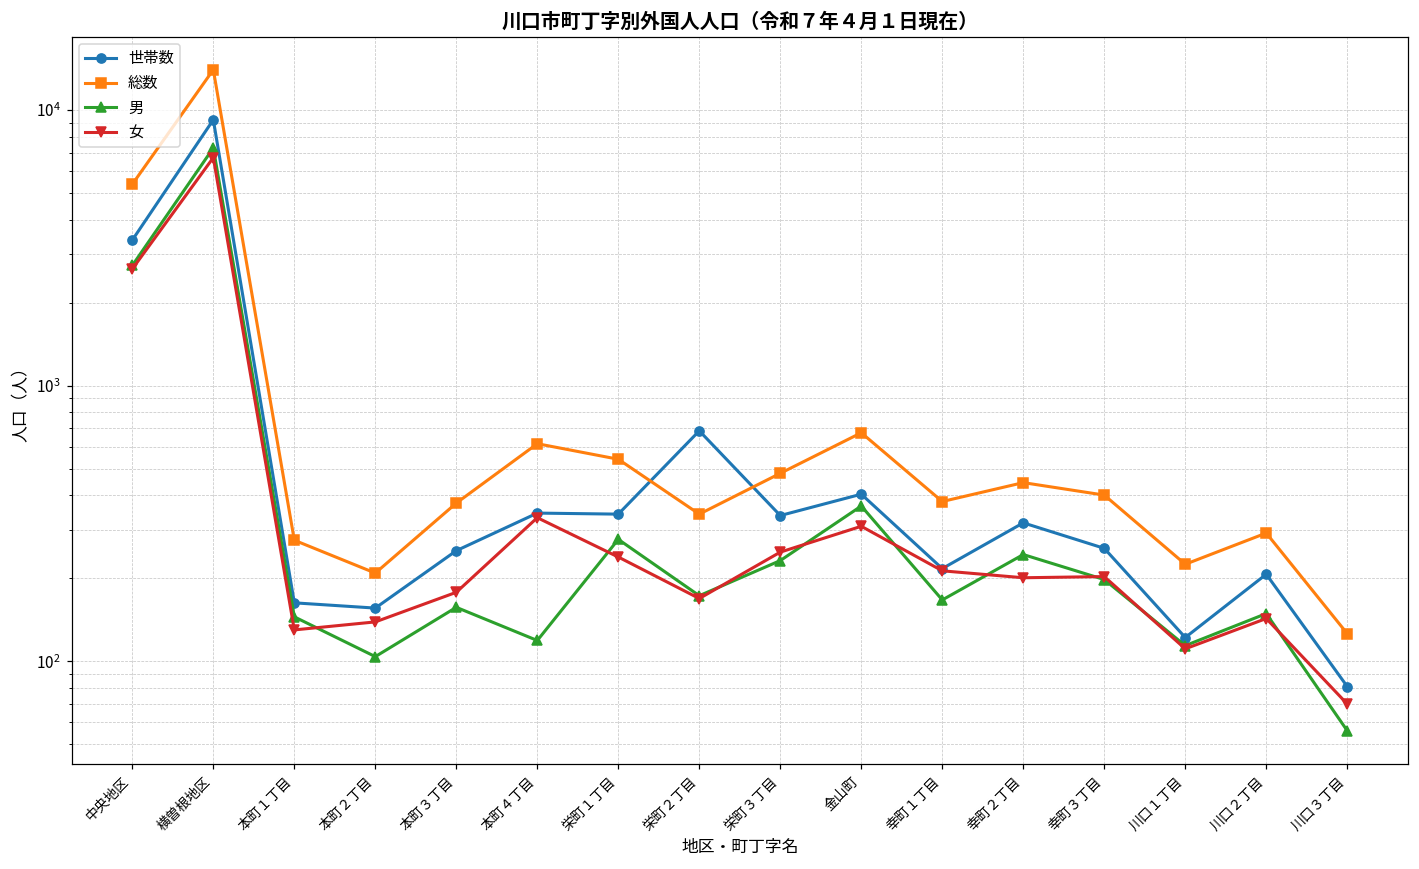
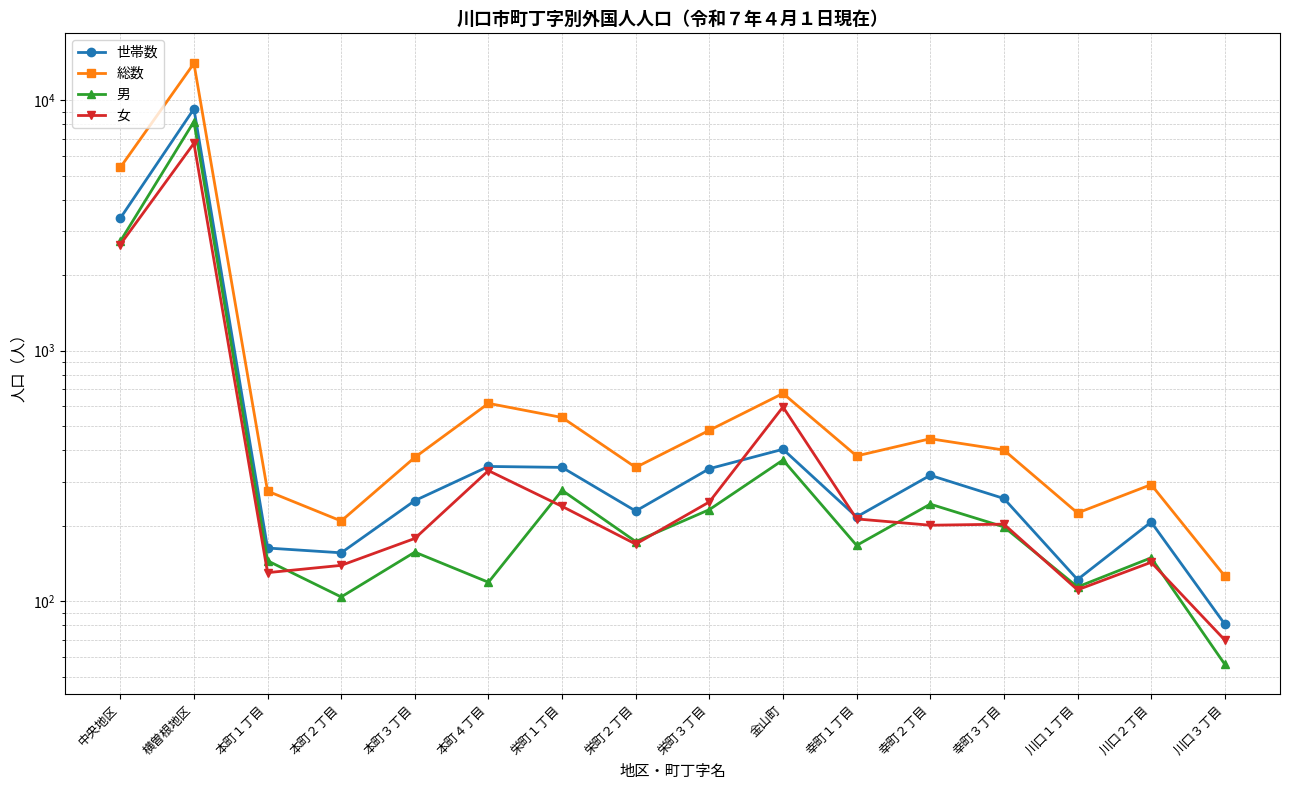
  {
    "世帯数": {
      "中央地区": 3400,
      "横曽根地区": 9200,
      "本町１丁目": 160,
      "本町２丁目": 160,
      "本町３丁目": 250,
      "本町４丁目": 350,
      "栄町１丁目": 340,
-     "栄町２丁目": 690,
+     "栄町２丁目": 230,
      "栄町３丁目": 340,
      "金山町": 400,
      "幸町２丁目": 320,
      "幸町３丁目": 260,
      "川口１丁目": 120,
      "川口２丁目": 210,
      "川口３丁目": 81
    },
    "総数": {
      "中央地区": 5400,
      "横曽根地区": 14000,
      "本町１丁目": 280,
      "本町２丁目": 210,
      "本町３丁目": 380,
      "本町４丁目": 620,
      "栄町１丁目": 540,
      "栄町２丁目": 340,
      "栄町３丁目": 480,
      "金山町": 680,
      "幸町１丁目": 380,
      "幸町２丁目": 450,
      "幸町３丁目": 400,
      "川口１丁目": 230,
      "川口２丁目": 290,
      "川口３丁目": 130
    },
    "男": {
      "中央地区": 2700,
-     "横曽根地区": 7300,
+     "横曽根地区": 8200,
      "本町１丁目": 150,
      "本町２丁目": 104,
      "本町３丁目": 160,
      "本町４丁目": 120,
      "栄町１丁目": 280,
      "栄町３丁目": 230,
      "金山町": 370,
      "幸町１丁目": 170,
      "幸町２丁目": 240,
      "幸町３丁目": 200,
      "川口１丁目": 110,
      "川口２丁目": 150,
      "川口３丁目": 56
    },
    "女": {
      "中央地区": 2700,
      "横曽根地区": 6700,
      "本町１丁目": 130,
      "本町２丁目": 140,
      "本町３丁目": 180,
      "本町４丁目": 330,
      "栄町１丁目": 240,
      "栄町３丁目": 250,
-     "金山町": 310,
+     "金山町": 600,
      "幸町２丁目": 200,
      "幸町３丁目": 200,
      "川口１丁目": 110,
      "川口２丁目": 140,
      "川口３丁目": 70
    }
  }
